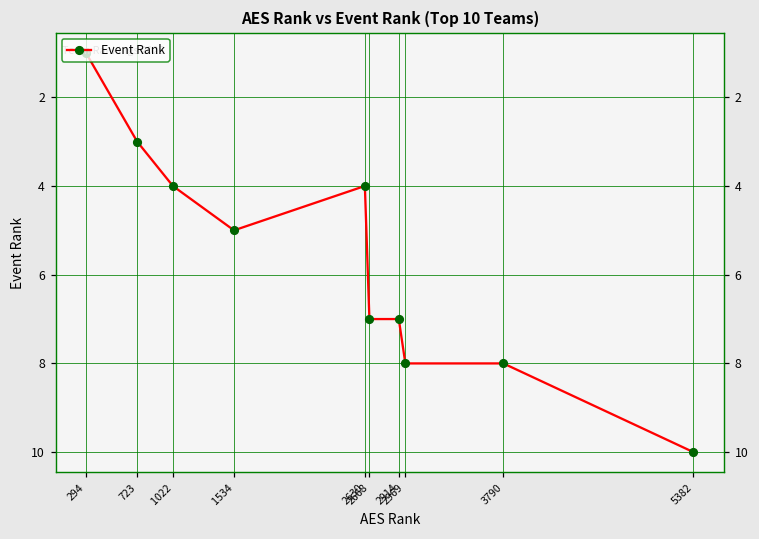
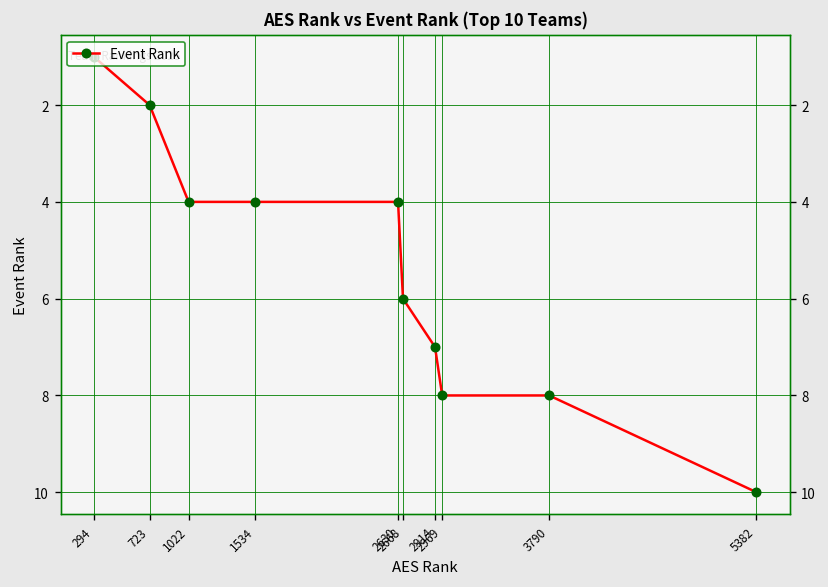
  {
-   "723": 3,
+   "723": 2,
    "1022": 4,
-   "1534": 5,
+   "1534": 4,
    "2630": 4,
-   "2668": 7,
+   "2668": 6,
    "2914": 7,
    "2969": 8,
    "3790": 8,
    "5382": 10
  }
